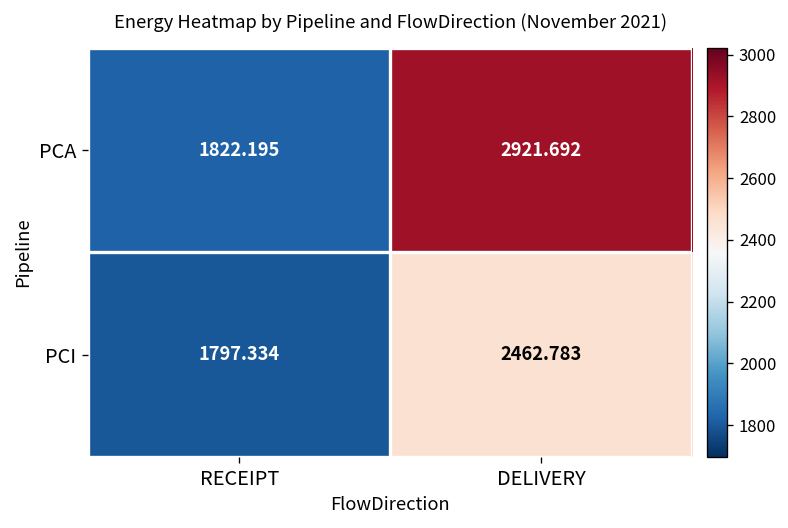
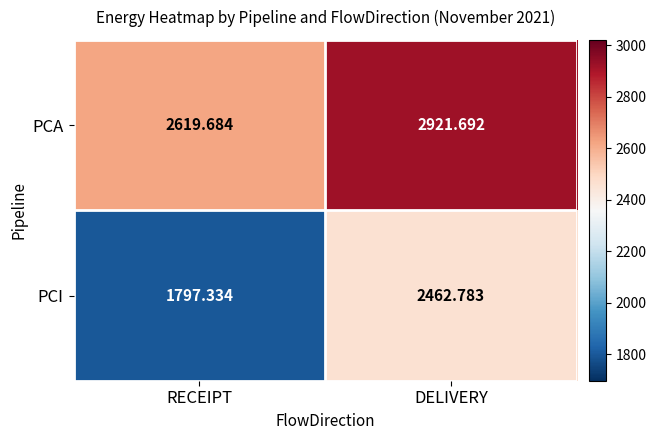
  {
    "PCA": {
-     "RECEIPT": 1822.195,
+     "RECEIPT": 2619.684,
      "DELIVERY": 2921.692
    },
    "PCI": {
      "RECEIPT": 1797.334,
      "DELIVERY": 2462.783
    }
  }
